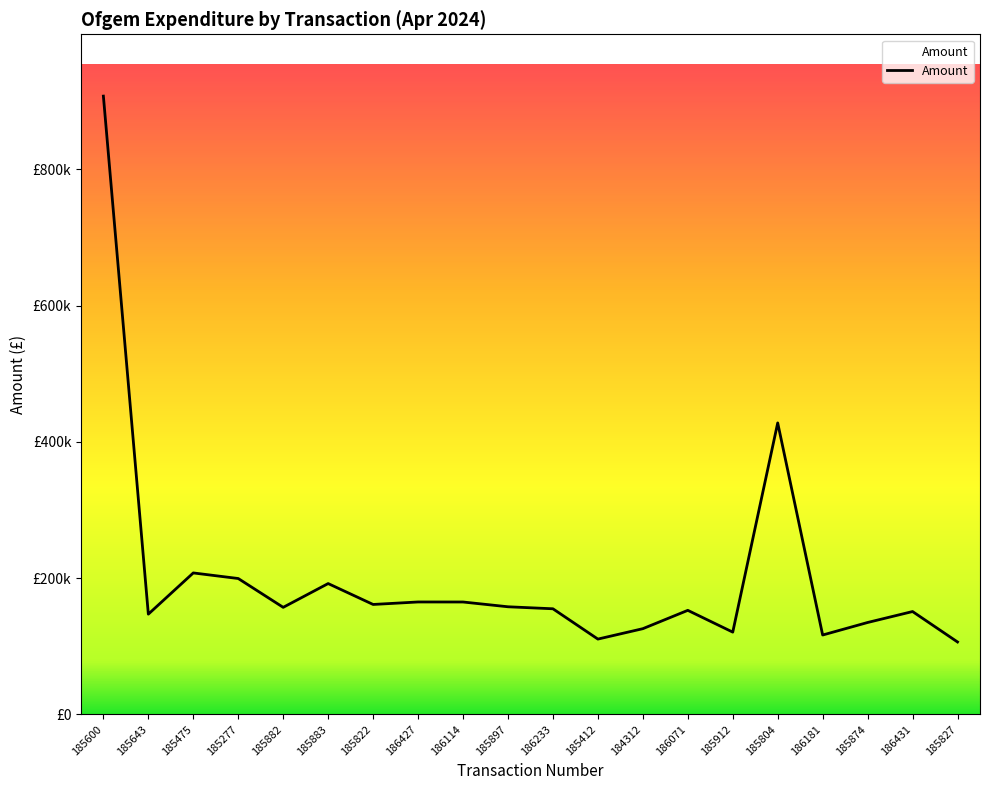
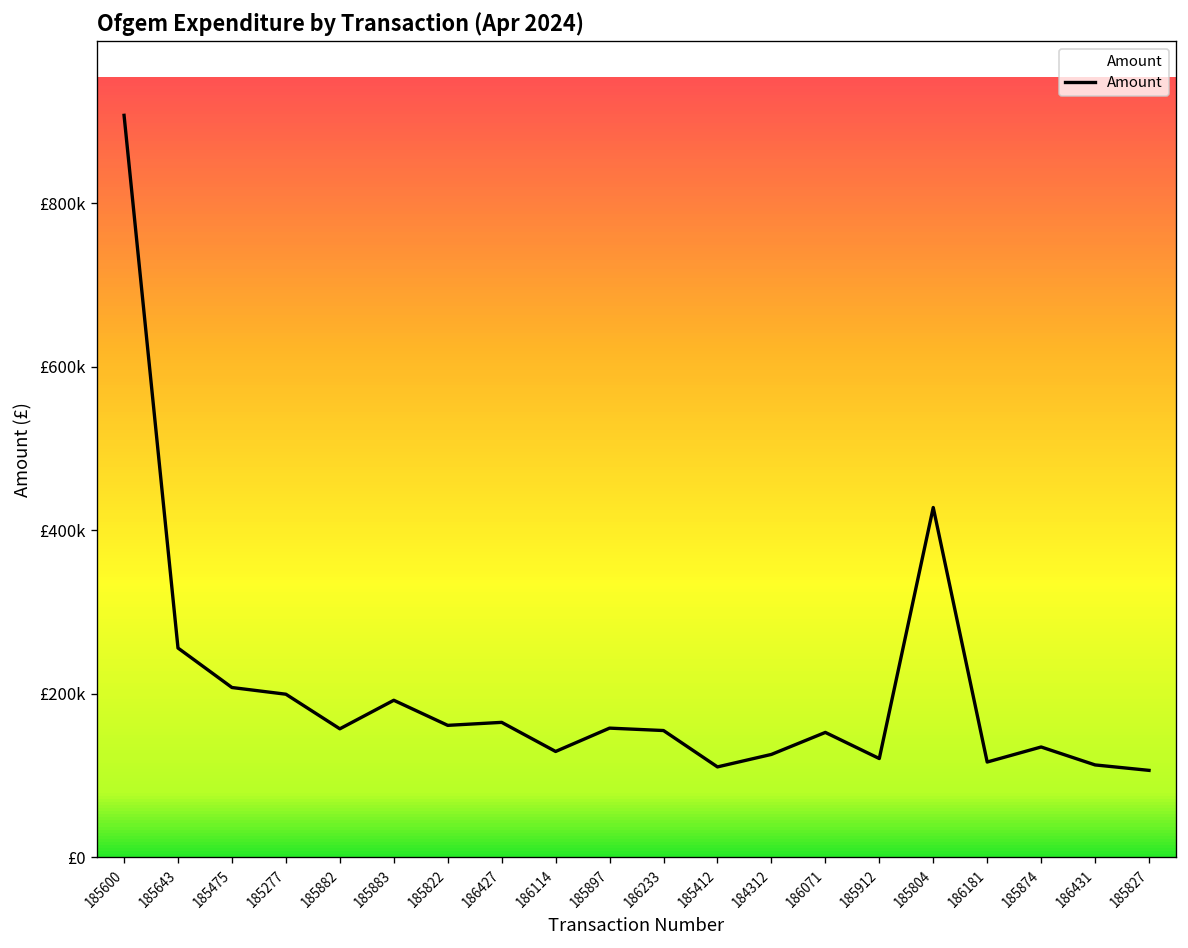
  {
    "185600": "£910000",
-   "185643": "£150000",
+   "185643": "£260000",
    "185475": "£210000",
    "185277": "£200000",
    "185882": "£160000",
    "185883": "£190000",
    "185822": "£160000",
    "186427": "£170000",
-   "186114": "£160000",
+   "186114": "£130000",
    "185897": "£160000",
    "186233": "£160000",
    "185412": "£110000",
    "184312": "£130000",
    "186071": "£150000",
    "185912": "£120000",
    "185804": "£430000",
    "186181": "£120000",
    "185874": "£130000",
-   "186431": "£150000",
+   "186431": "£110000",
    "185827": "£110000"
  }
